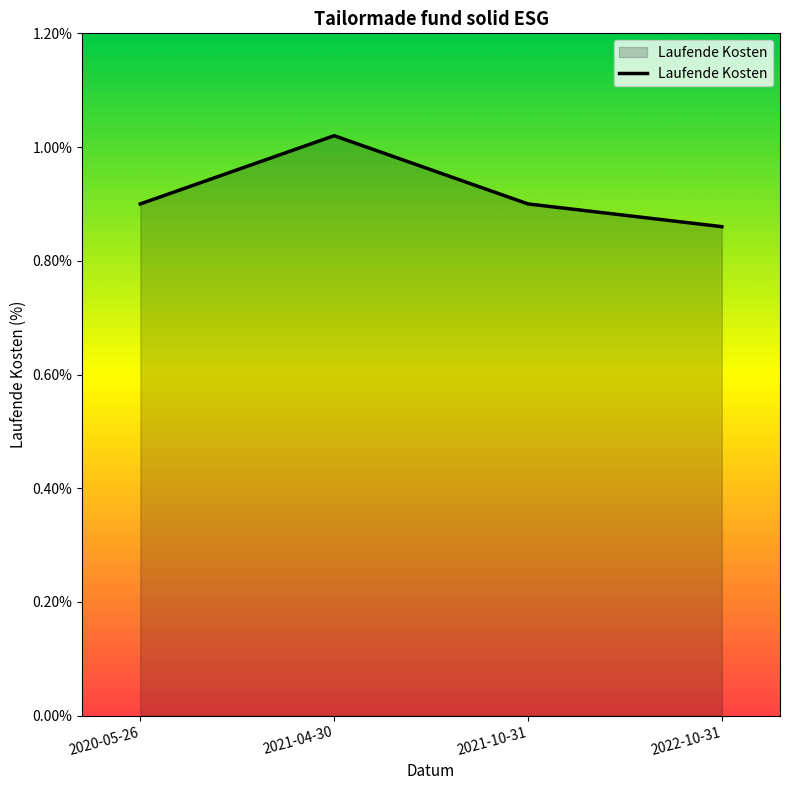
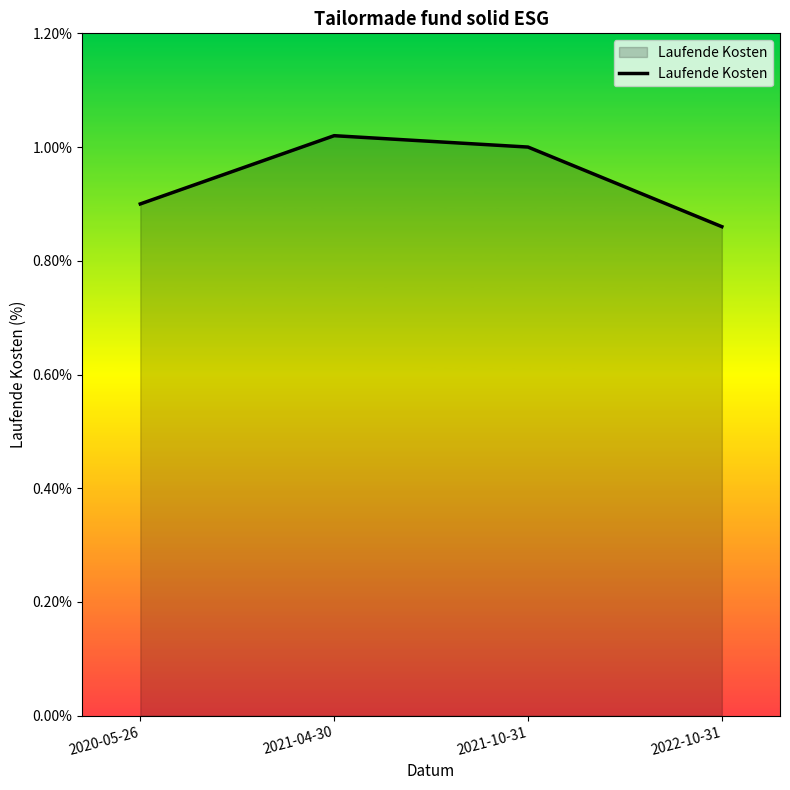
  {
    "2020-05-26": "0.9%",
    "2021-04-30": "1.02%",
-   "2021-10-31": "0.9%",
+   "2021-10-31": "1.0%",
    "2022-10-31": "0.86%"
  }
